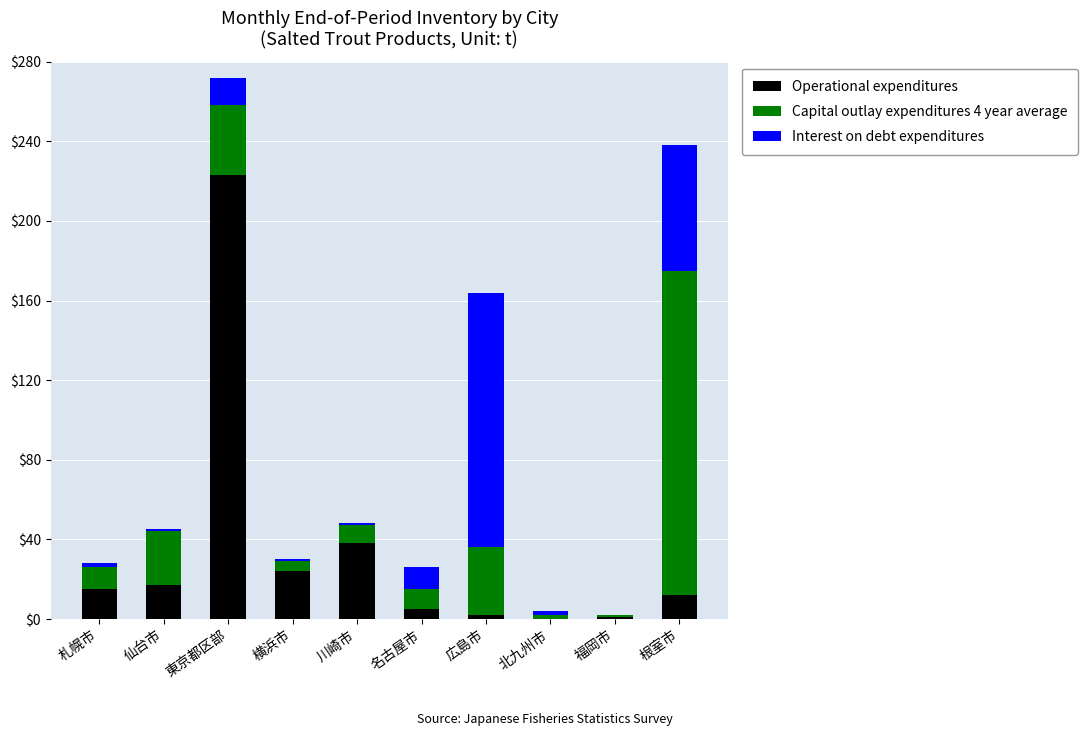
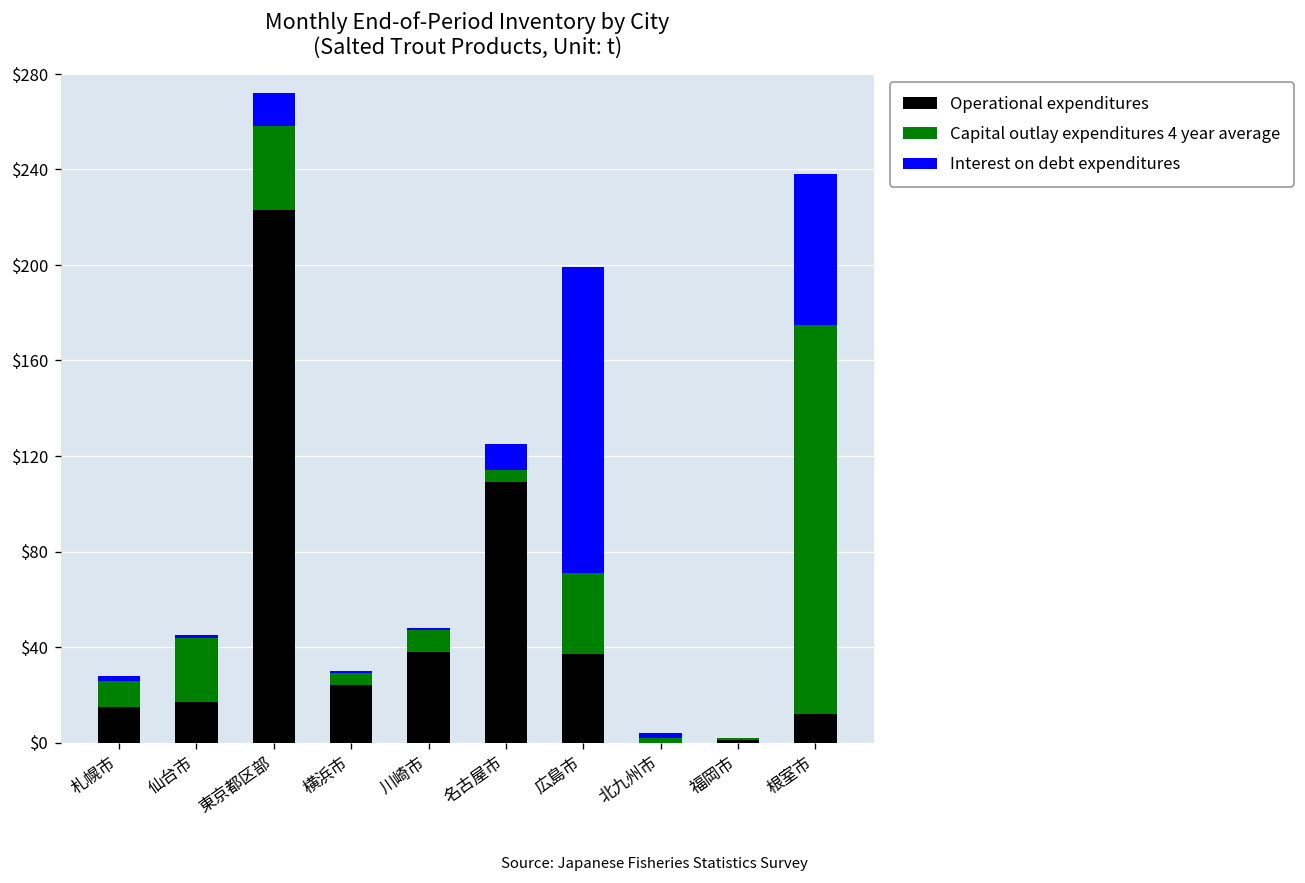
  {
    "Operational expenditures": {
      "札幌市": "$15",
      "仙台市": "$17",
      "東京都区部": "$223",
      "横浜市": "$24",
      "川崎市": "$38",
-     "名古屋市": "$5",
-     "広島市": "$2",
+     "名古屋市": "$109",
+     "広島市": "$37",
      "北九州市": "$0",
      "根室市": "$12"
    },
    "Capital outlay expenditures 4 year average": {
      "札幌市": "$11",
      "仙台市": "$27",
      "東京都区部": "$35",
      "横浜市": "$5",
      "川崎市": "$9",
-     "名古屋市": "$10",
+     "名古屋市": "$5",
      "広島市": "$34",
      "北九州市": "$2",
      "根室市": "$163"
    },
    "Interest on debt expenditures": {
      "札幌市": "$2",
      "東京都区部": "$14",
      "名古屋市": "$11",
      "広島市": "$128",
      "北九州市": "$2",
      "福岡市": "$0",
      "根室市": "$63"
    }
  }
